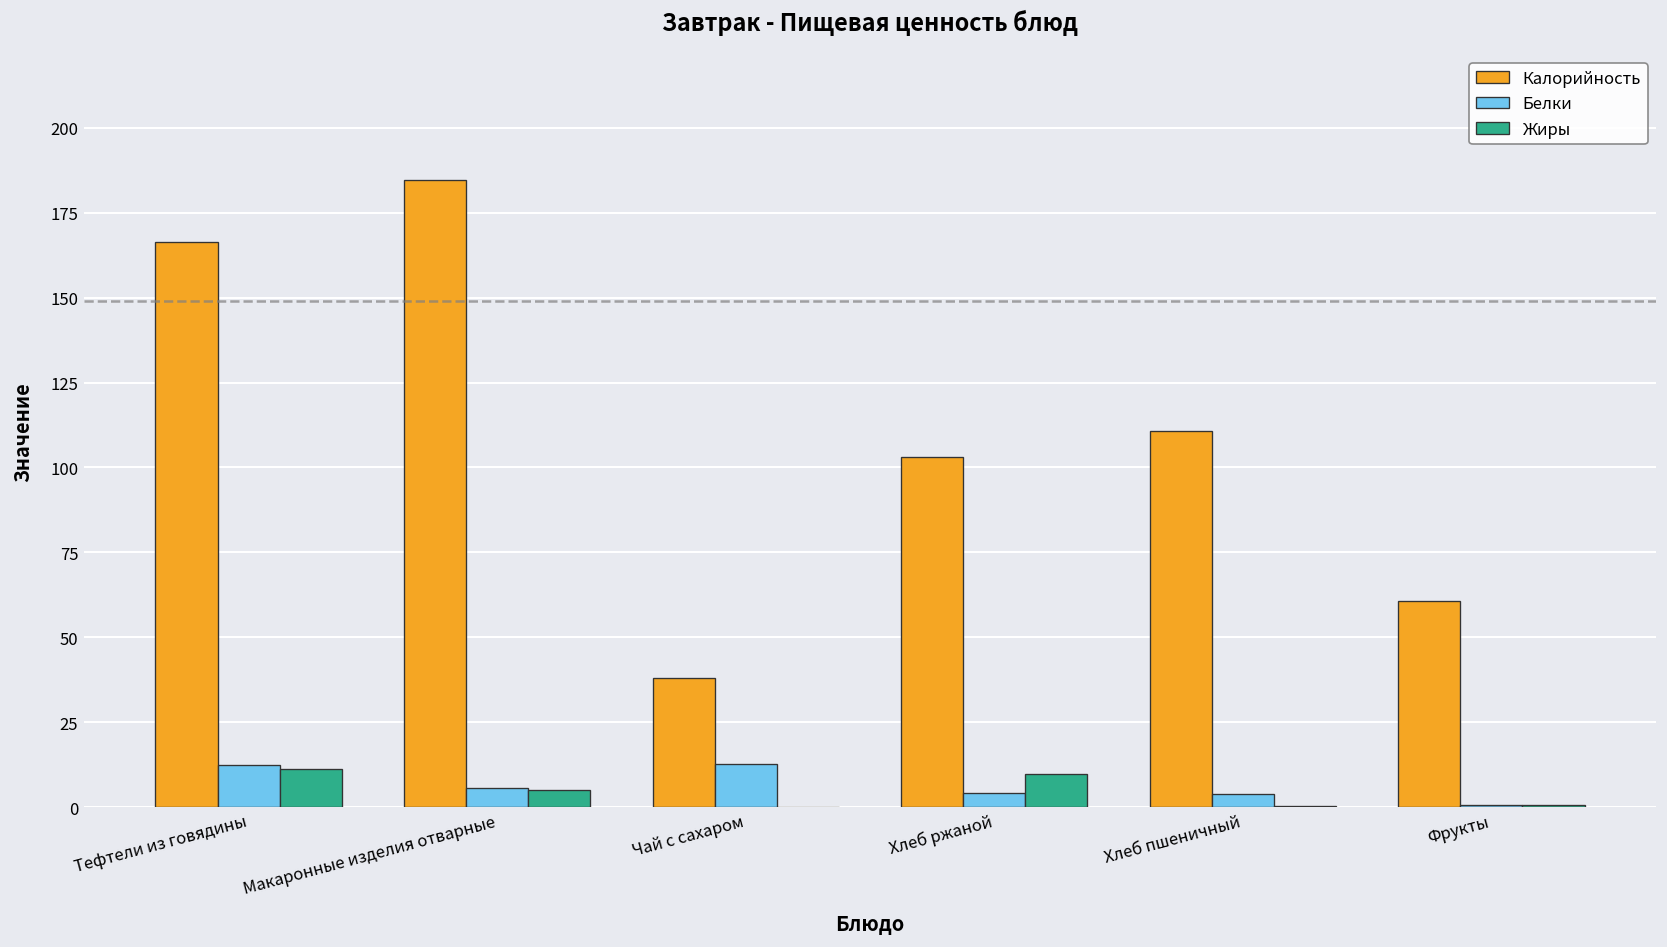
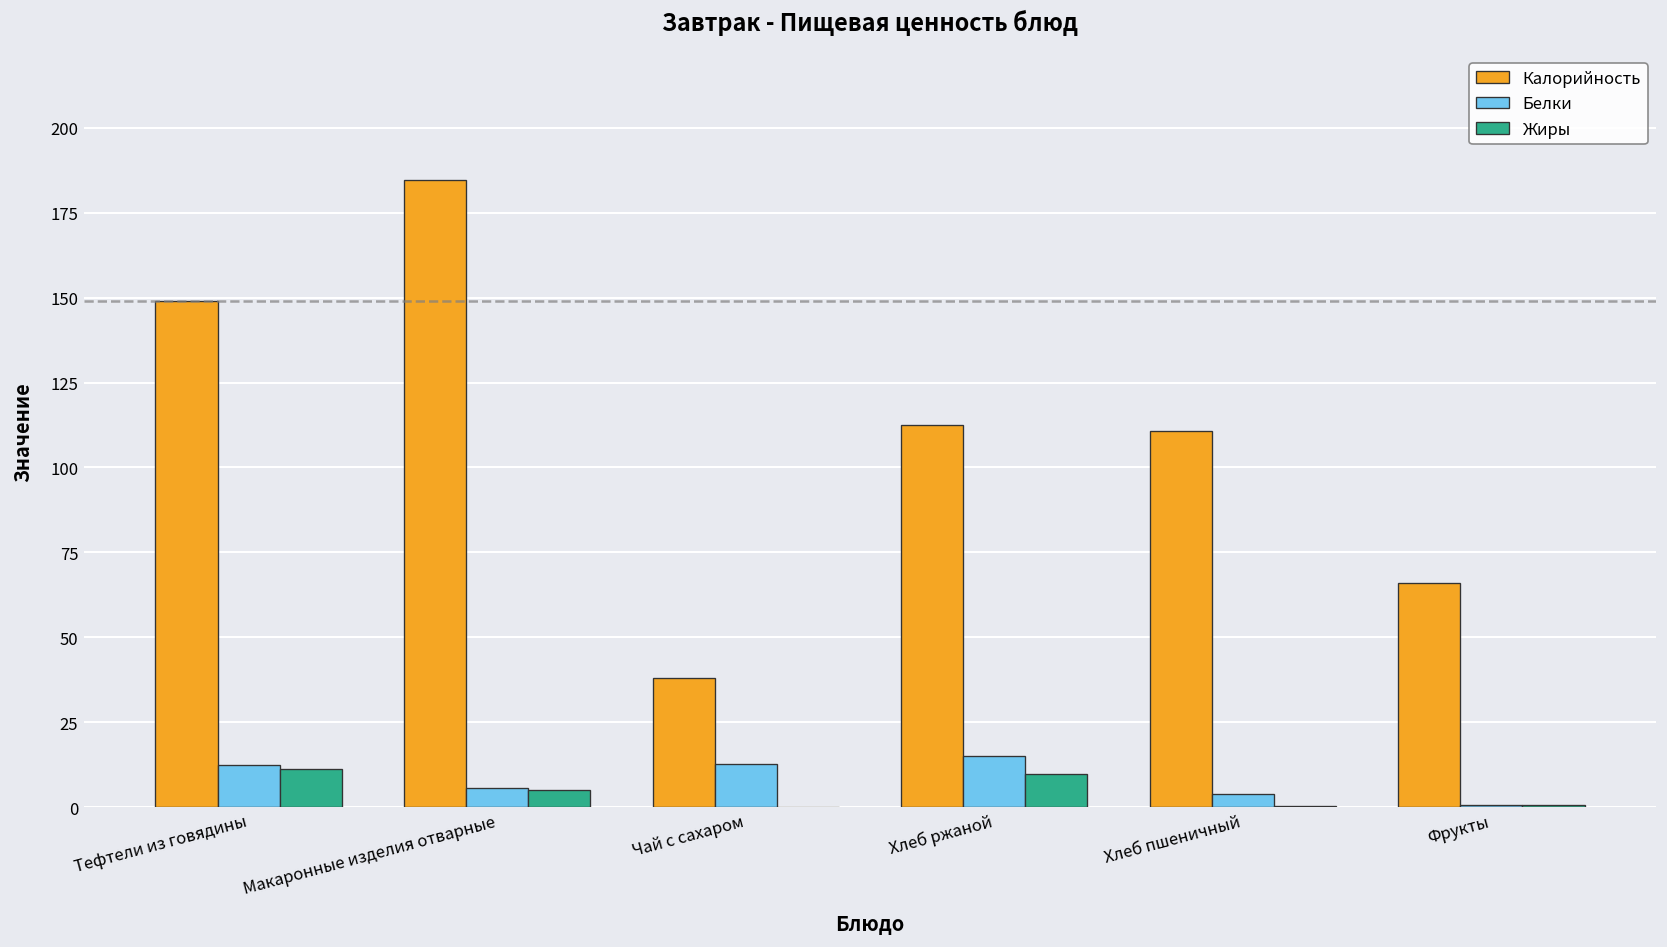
  {
    "Калорийность": {
-     "Тефтели из говядины": 166,
+     "Тефтели из говядины": 149,
      "Макаронные изделия отварные": 185,
      "Чай с сахаром": 38,
-     "Хлеб ржаной": 103,
+     "Хлеб ржаной": 113,
      "Хлеб пшеничный": 111,
-     "Фрукты": 61
+     "Фрукты": 66
    },
    "Белки": {
      "Тефтели из говядины": 12,
      "Макаронные изделия отварные": 6,
      "Чай с сахаром": 13,
-     "Хлеб ржаной": 4,
+     "Хлеб ржаной": 15,
      "Хлеб пшеничный": 4
    },
    "Жиры": {
      "Тефтели из говядины": 11,
      "Макаронные изделия отварные": 5,
      "Хлеб ржаной": 10
    }
  }
